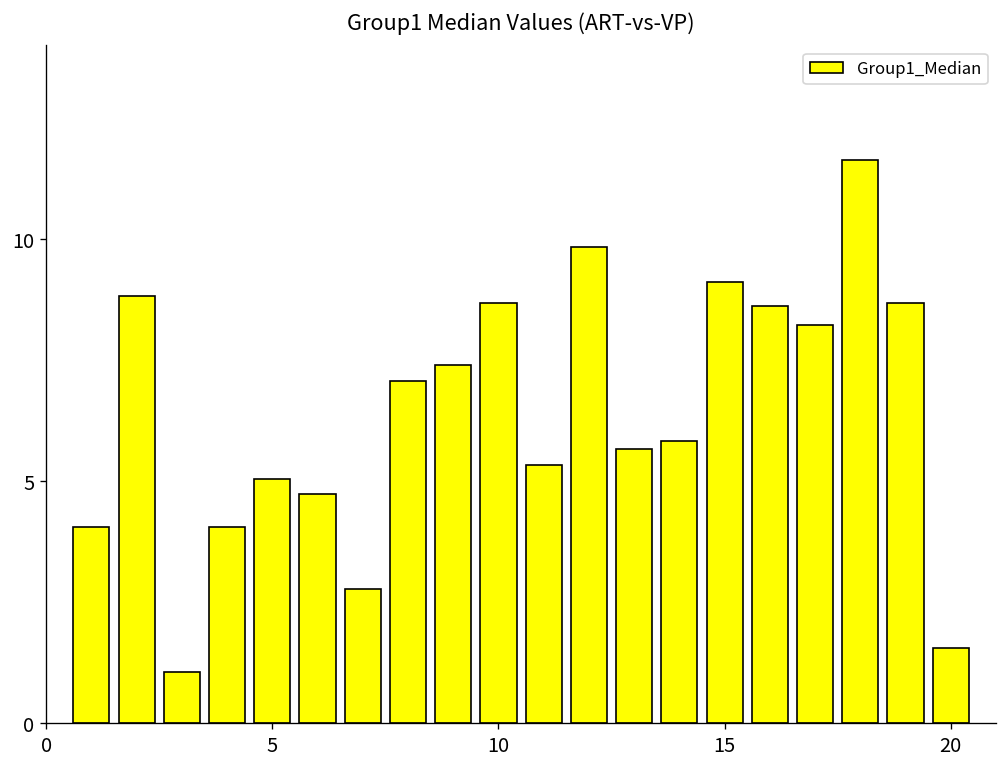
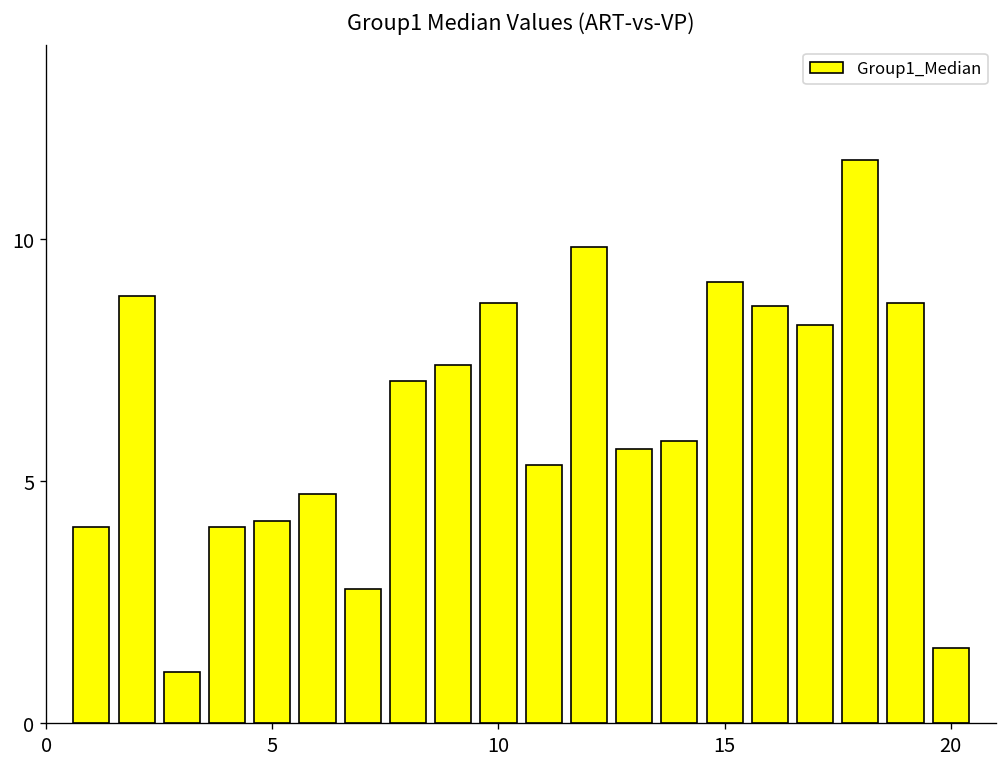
  {
-   "5": 5.0,
+   "5": 4.2,
    "10": 8.7,
    "15": 9.1,
    "20": 1.5
  }
